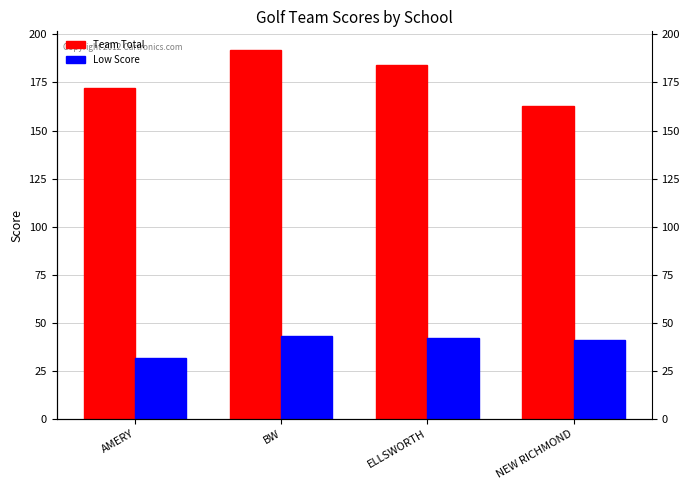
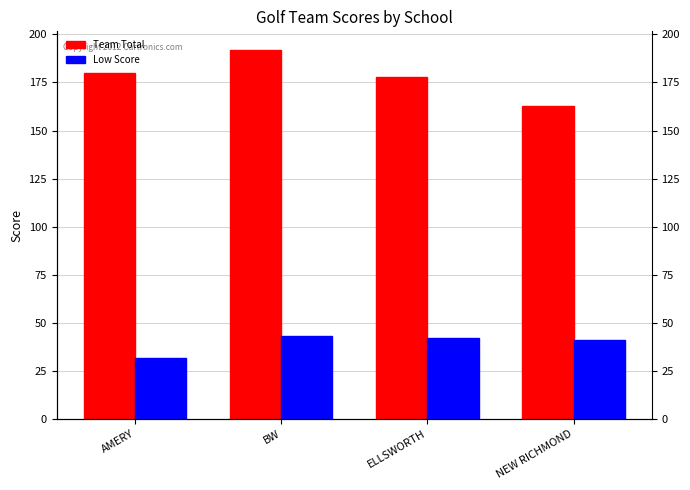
  {
    "Team Total": {
-     "AMERY": 172,
+     "AMERY": 180,
      "BW": 192,
-     "ELLSWORTH": 184,
+     "ELLSWORTH": 178,
      "NEW RICHMOND": 163
    },
    "Low Score": {
      "AMERY": 32,
      "BW": 43,
      "ELLSWORTH": 42,
      "NEW RICHMOND": 41
    }
  }
